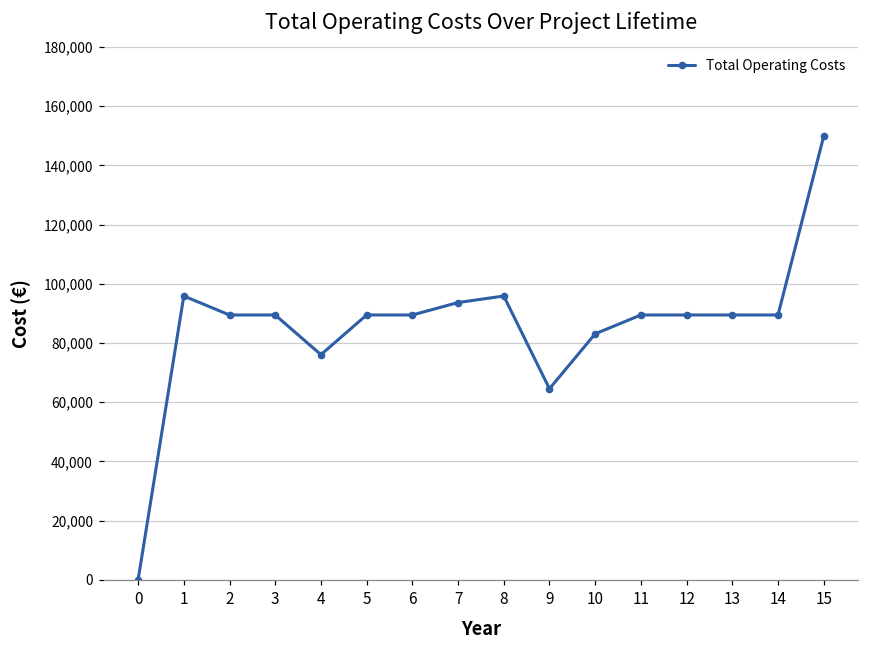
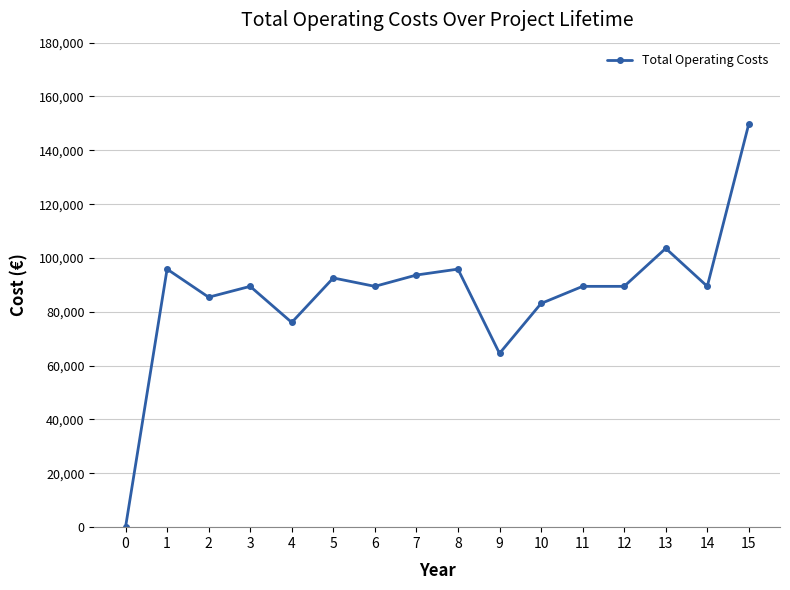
  {
    "0": "0",
    "1": "96,000",
-   "2": "89,000",
+   "2": "85,000",
    "3": "89,000",
    "4": "76,000",
-   "5": "89,000",
+   "5": "93,000",
    "6": "89,000",
    "7": "94,000",
    "8": "96,000",
    "9": "65,000",
    "10": "83,000",
    "11": "89,000",
    "12": "89,000",
-   "13": "89,000",
+   "13": "104,000",
    "14": "89,000",
    "15": "150,000"
  }
